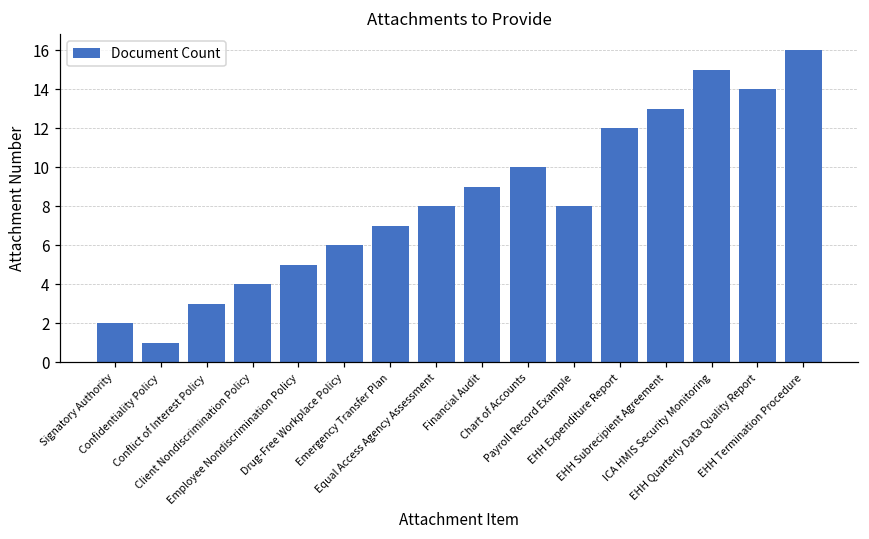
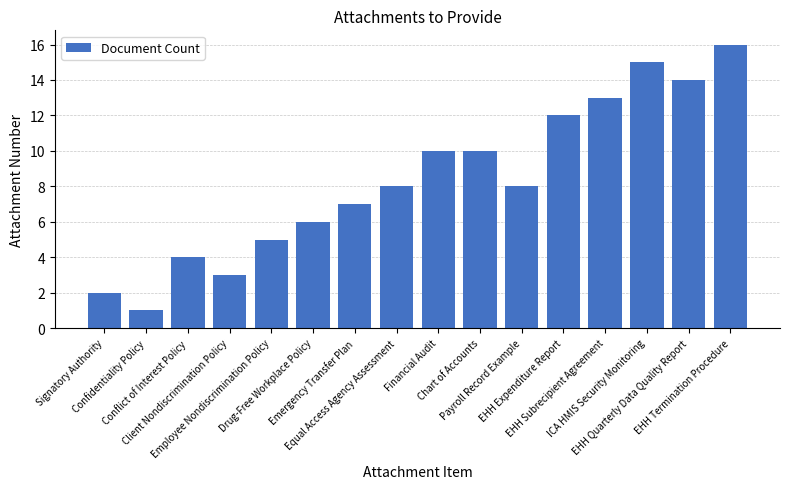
  {
    "Signatory Authority": 2,
    "Confidentiality Policy": 1,
-   "Conflict of Interest Policy": 3,
-   "Client Nondiscrimination Policy": 4,
+   "Conflict of Interest Policy": 4,
+   "Client Nondiscrimination Policy": 3,
    "Employee Nondiscrimination Policy": 5,
    "Drug-Free Workplace Policy": 6,
    "Emergency Transfer Plan": 7,
    "Equal Access Agency Assessment": 8,
-   "Financial Audit": 9,
+   "Financial Audit": 10,
    "Chart of Accounts": 10,
    "Payroll Record Example": 8,
    "EHH Expenditure Report": 12,
    "EHH Subrecipient Agreement": 13,
    "ICA HMIS Security Monitoring": 15,
    "EHH Quarterly Data Quality Report": 14,
    "EHH Termination Procedure": 16
  }
